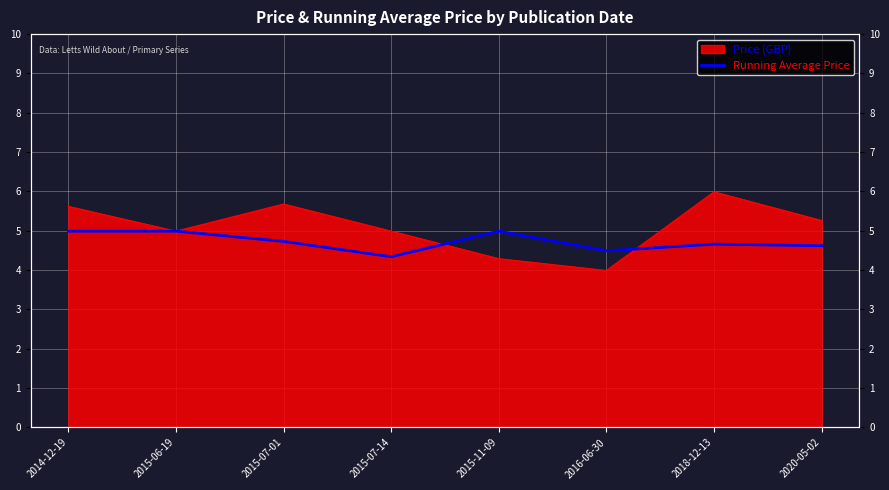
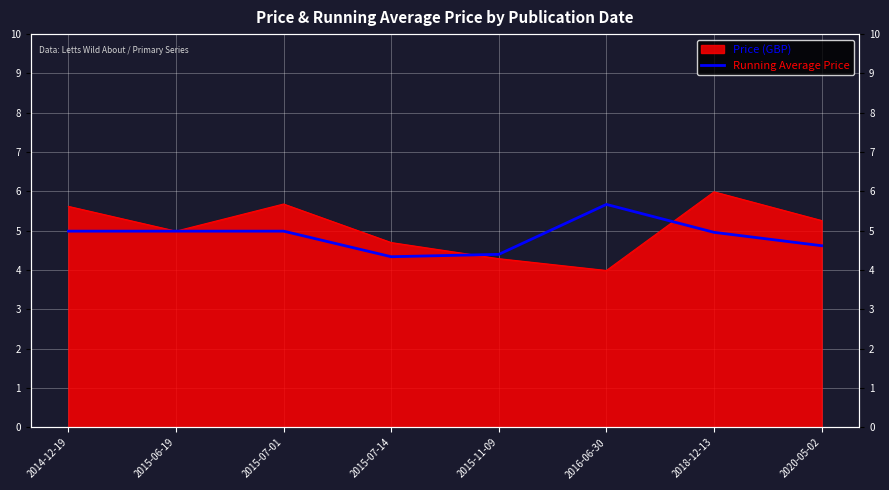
  {
    "Price (GBP)": {
      "2014-12-19": 5.6,
      "2015-07-01": 5.7,
-     "2015-07-14": 5.0,
+     "2015-07-14": 4.7,
      "2015-11-09": 4.3,
      "2016-06-30": 4.0,
      "2018-12-13": 6.0,
      "2020-05-02": 5.3
    },
    "Running Average Price": {
      "2014-12-19": 5.0,
-     "2015-07-01": 4.7,
+     "2015-07-01": 5.0,
      "2015-07-14": 4.3,
-     "2015-11-09": 5.0,
-     "2016-06-30": 4.5,
-     "2018-12-13": 4.7,
+     "2015-11-09": 4.4,
+     "2016-06-30": 5.7,
+     "2018-12-13": 5.0,
      "2020-05-02": 4.6
    }
  }
